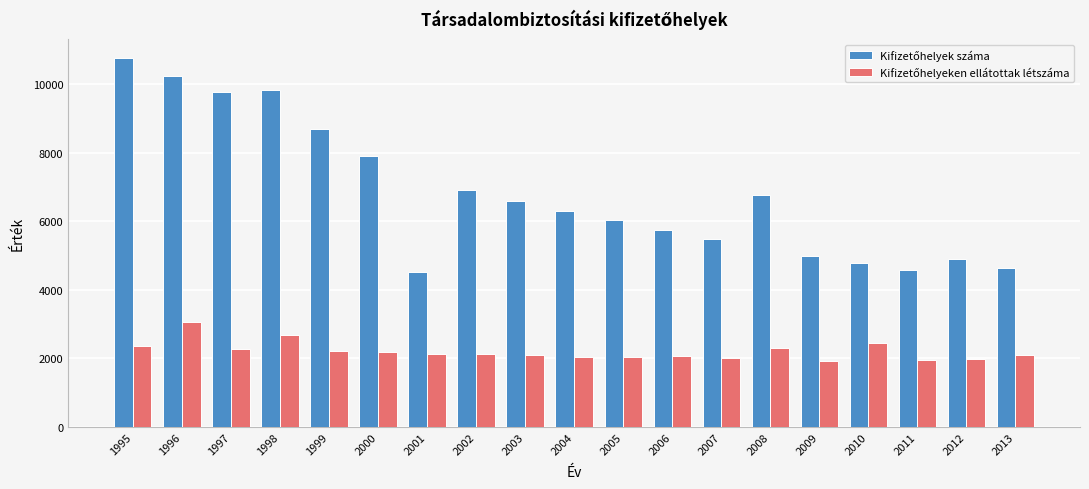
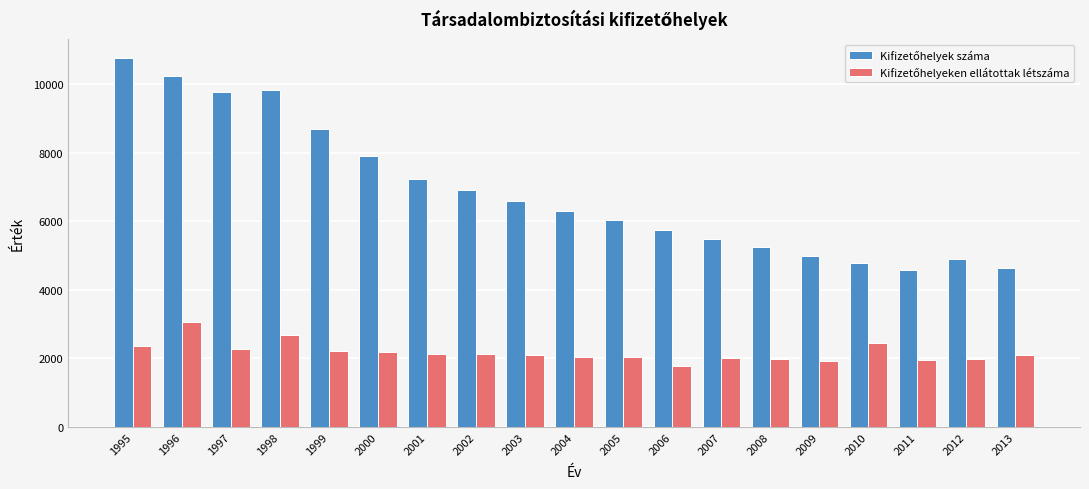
  {
    "Kifizetőhelyek száma": {
      "1995": 10800,
      "1996": 10300,
      "1997": 9800,
      "1998": 9800,
      "1999": 8700,
      "2000": 7900,
-     "2001": 4500,
+     "2001": 7200,
      "2002": 6900,
      "2003": 6600,
      "2004": 6300,
      "2005": 6000,
      "2006": 5700,
      "2007": 5500,
-     "2008": 6800,
+     "2008": 5200,
      "2009": 5000,
      "2010": 4800,
      "2011": 4600,
      "2012": 4900,
      "2013": 4600
    },
    "Kifizetőhelyeken ellátottak létszáma": {
      "1995": 2300,
      "1996": 3100,
      "1997": 2300,
      "1998": 2700,
      "1999": 2200,
      "2000": 2200,
      "2001": 2100,
      "2002": 2100,
      "2003": 2100,
      "2004": 2100,
      "2005": 2000,
-     "2006": 2100,
+     "2006": 1800,
      "2007": 2000,
-     "2008": 2300,
+     "2008": 2000,
      "2009": 1900,
      "2010": 2500,
      "2011": 1900,
      "2012": 2000,
      "2013": 2100
    }
  }
